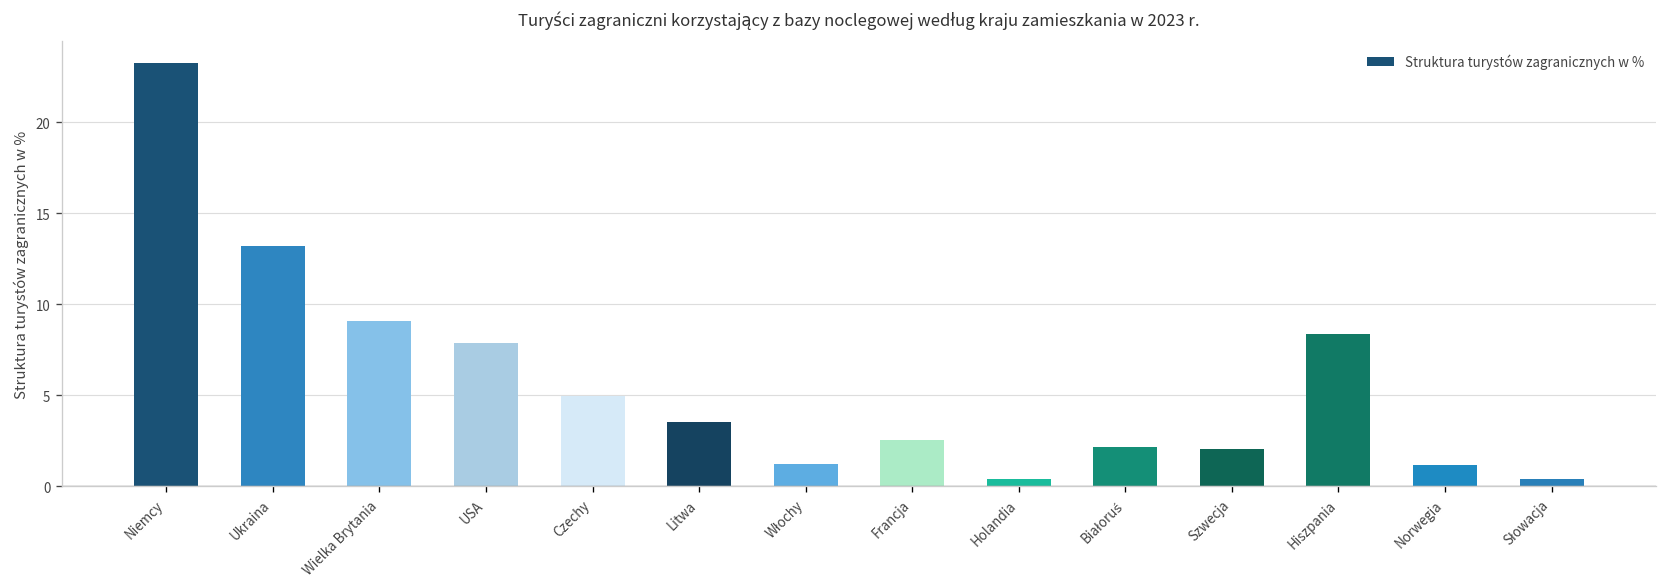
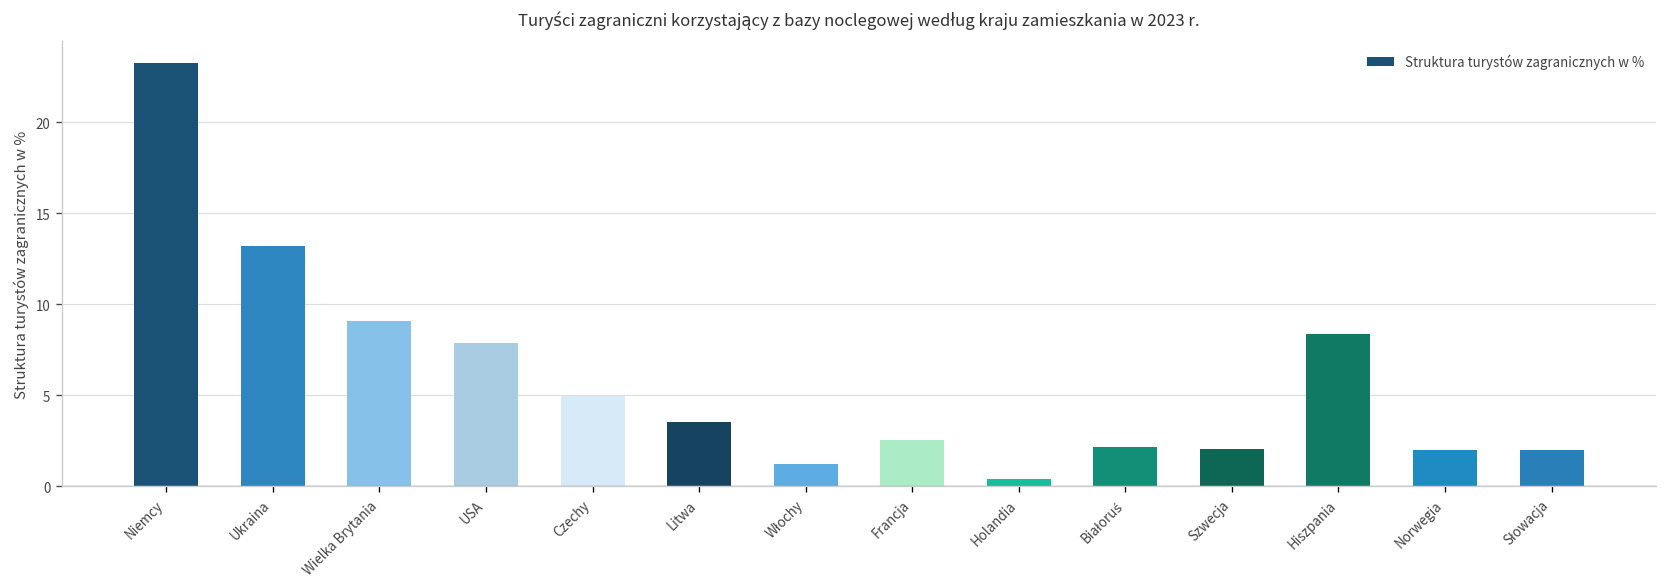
  {
    "Niemcy": 23.3,
    "Ukraina": 13.2,
    "Wielka Brytania": 9.1,
    "USA": 7.9,
    "Czechy": 5.0,
    "Litwa": 3.5,
    "Włochy": 1.2,
    "Francja": 2.6,
    "Holandia": 0.4,
    "Białoruś": 2.2,
    "Szwecja": 2.1,
    "Hiszpania": 8.4,
-   "Norwegia": 1.2,
-   "Słowacja": 0.4
+   "Norwegia": 2.0,
+   "Słowacja": 2.0
  }
